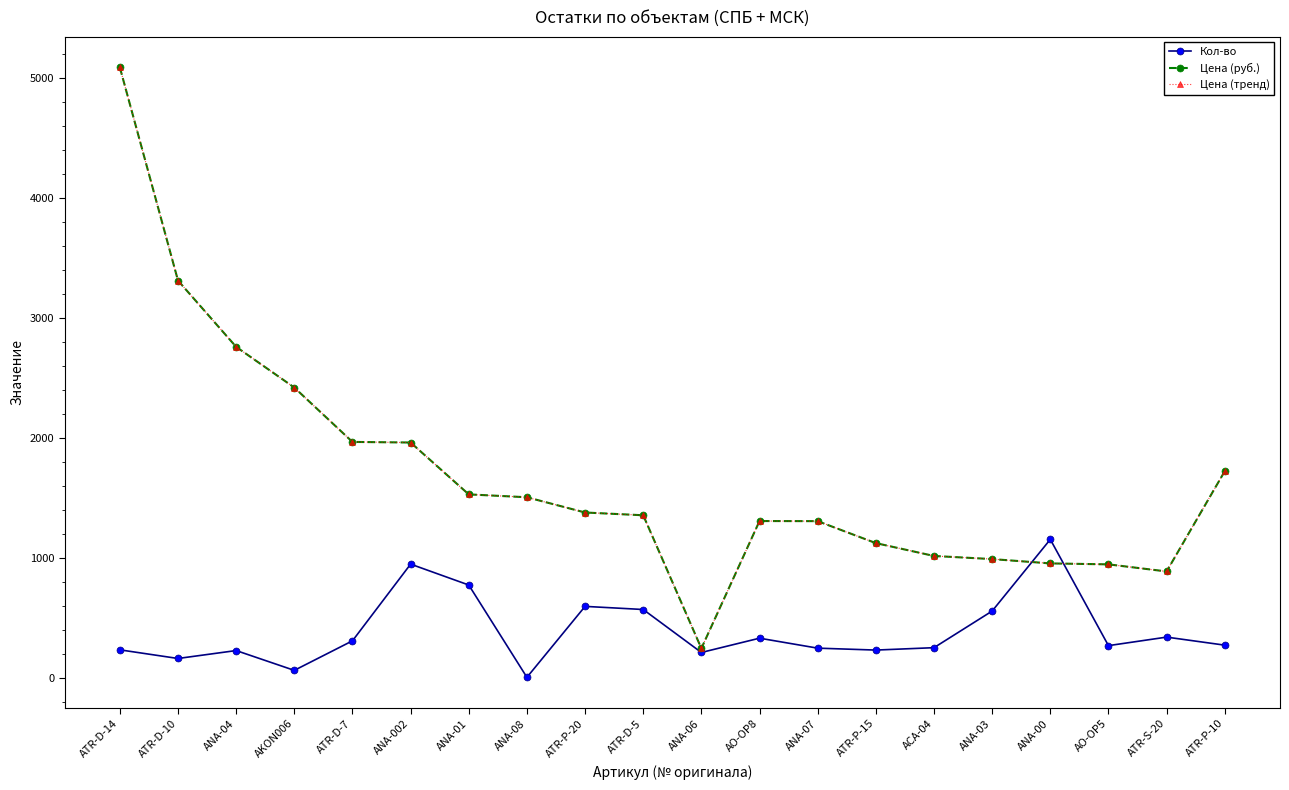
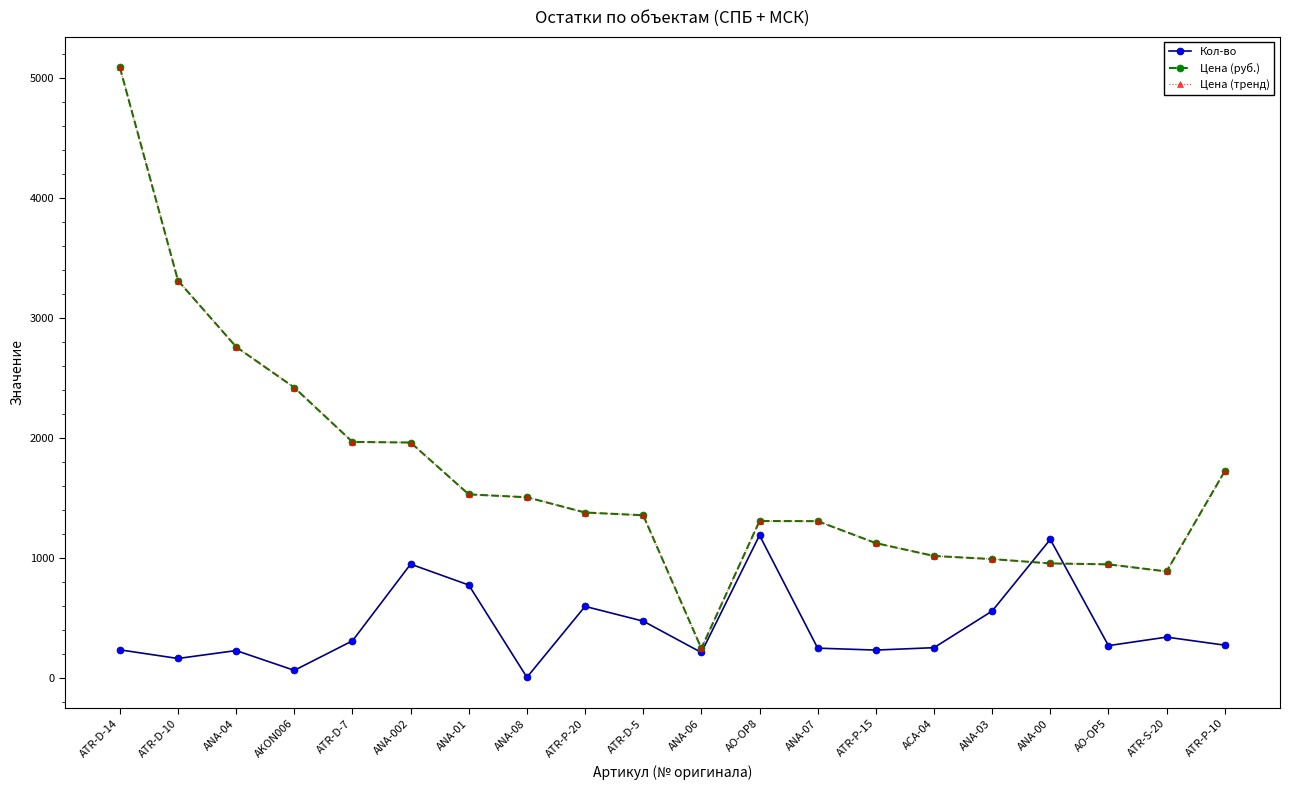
  {
    "Кол-во": {
      "ATR-D-14": 240,
      "ATR-D-10": 160,
      "ANA-04": 230,
      "AKON006": 70,
      "ATR-D-7": 310,
      "ANA-002": 950,
      "ANA-01": 780,
      "ANA-08": 10,
      "ATR-P-20": 600,
-     "ATR-D-5": 570,
+     "ATR-D-5": 480,
      "ANA-06": 210,
-     "AO-OP8": 330,
+     "AO-OP8": 1190,
      "ANA-07": 250,
      "ATR-P-15": 230,
      "ACA-04": 250,
      "ANA-03": 560,
      "ANA-00": 1160,
      "AO-OP5": 270,
      "ATR-S-20": 340,
      "ATR-P-10": 280
    },
    "Цена (тренд)": {
      "ATR-D-14": 5090,
      "ATR-D-10": 3310,
      "ANA-04": 2760,
      "AKON006": 2420,
      "ATR-D-7": 1970,
      "ANA-002": 1960,
      "ANA-01": 1530,
      "ANA-08": 1510,
      "ATR-P-20": 1380,
      "ATR-D-5": 1360,
      "ANA-06": 250,
      "AO-OP8": 1310,
      "ANA-07": 1310,
      "ATR-P-15": 1130,
      "ACA-04": 1020,
      "ANA-03": 990,
      "ANA-00": 960,
      "AO-OP5": 950,
      "ATR-S-20": 890,
      "ATR-P-10": 1720
    }
  }
